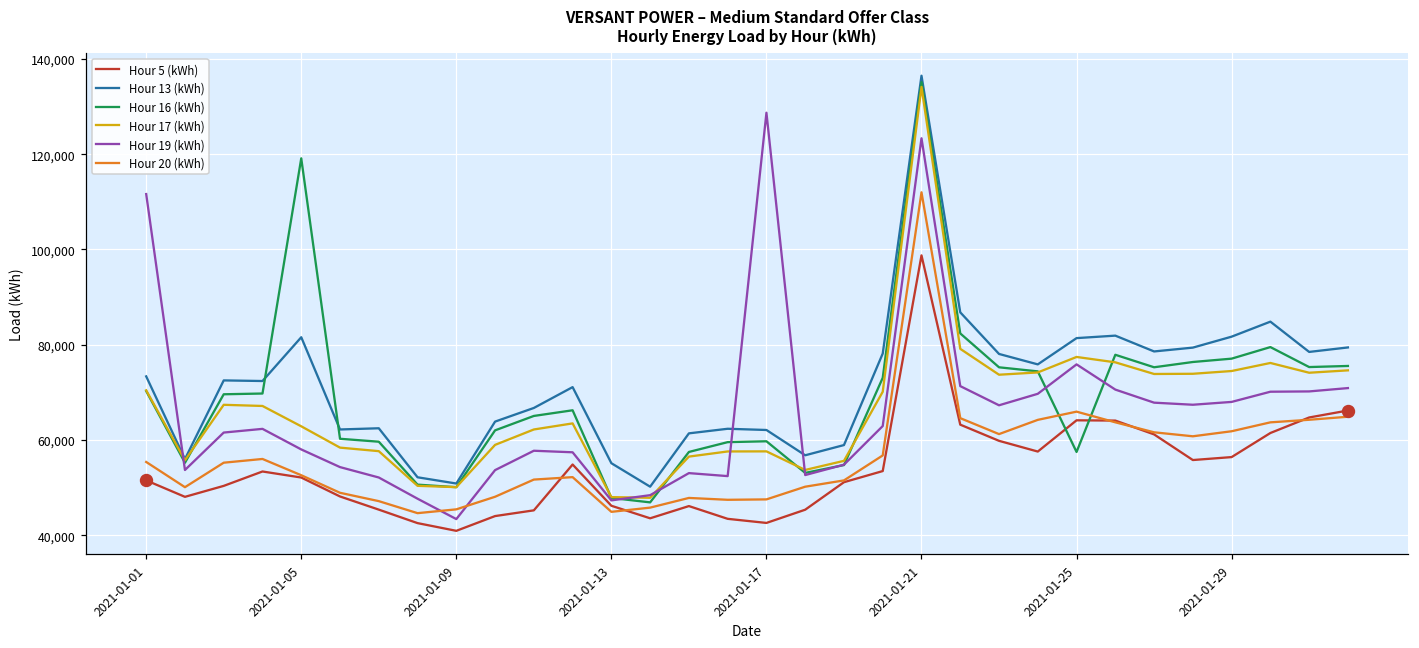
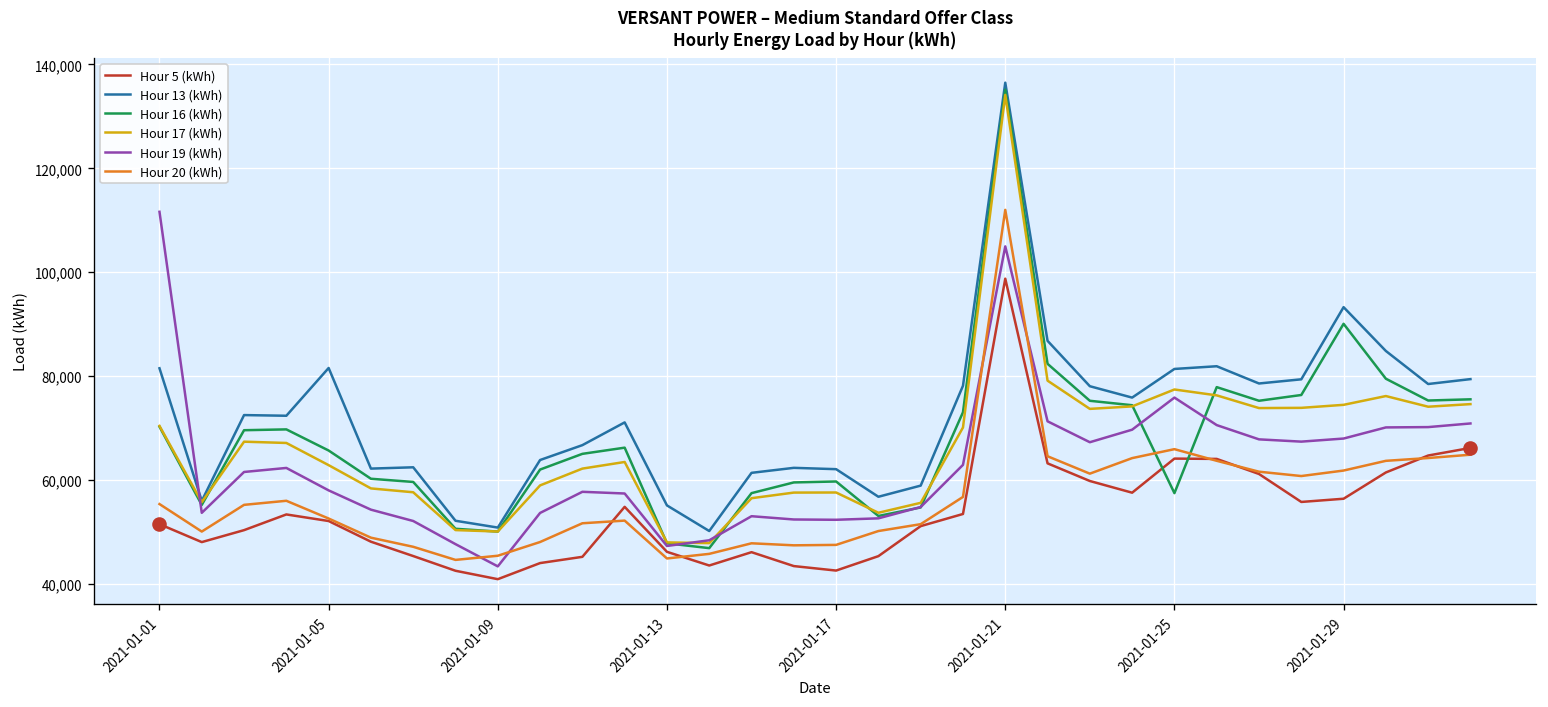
  {
    "Hour 13 (kWh)": {
-     "2021-01-01": "73,000",
+     "2021-01-01": "82,000",
      "2021-01-05": "82,000",
      "2021-01-09": "51,000",
      "2021-01-13": "55,000",
      "2021-01-17": "62,000",
      "2021-01-21": "136,000",
      "2021-01-25": "81,000",
-     "2021-01-29": "82,000"
+     "2021-01-29": "93,000"
    },
    "Hour 16 (kWh)": {
-     "2021-01-05": "119,000",
+     "2021-01-05": "66,000",
      "2021-01-17": "60,000",
      "2021-01-21": "135,000",
      "2021-01-25": "57,000",
-     "2021-01-29": "77,000"
+     "2021-01-29": "90,000"
    },
    "Hour 19 (kWh)": {
      "2021-01-01": "112,000",
      "2021-01-05": "58,000",
      "2021-01-09": "43,000",
-     "2021-01-17": "129,000",
-     "2021-01-21": "123,000",
+     "2021-01-17": "52,000",
+     "2021-01-21": "105,000",
      "2021-01-25": "76,000",
      "2021-01-29": "68,000"
    }
  }
